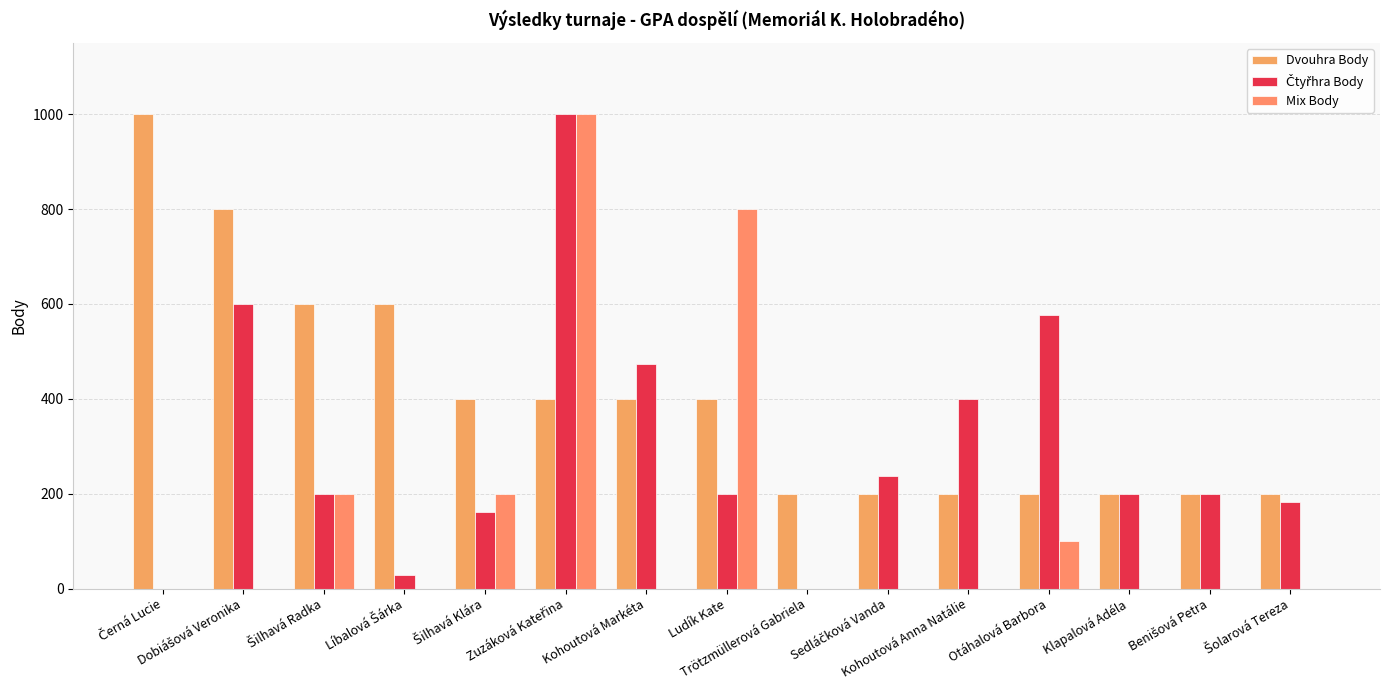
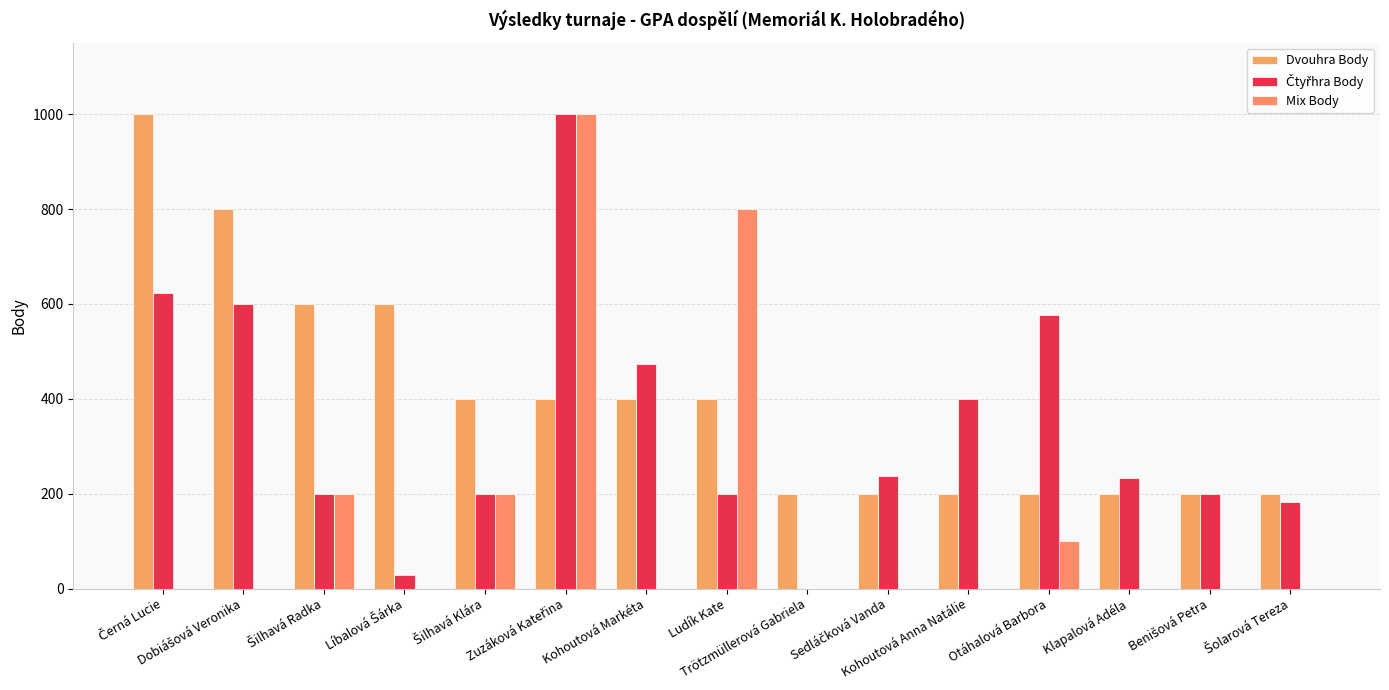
  {
    "Čtyřhra Body": {
-     "Černá Lucie": 0,
+     "Černá Lucie": 620,
      "Dobiášová Veronika": 600,
      "Šilhavá Radka": 200,
      "Líbalová Šárka": 30,
-     "Šilhavá Klára": 160,
+     "Šilhavá Klára": 200,
      "Zuzáková Kateřina": 1000,
      "Kohoutová Markéta": 470,
      "Ludík Kate": 200,
      "Trötzmüllerová Gabriela": 0,
      "Sedláčková Vanda": 240,
      "Kohoutová Anna Natálie": 400,
      "Otáhalová Barbora": 580,
-     "Klapalová Adéla": 200,
+     "Klapalová Adéla": 230,
      "Benišová Petra": 200,
      "Šolarová Tereza": 180
    }
  }
